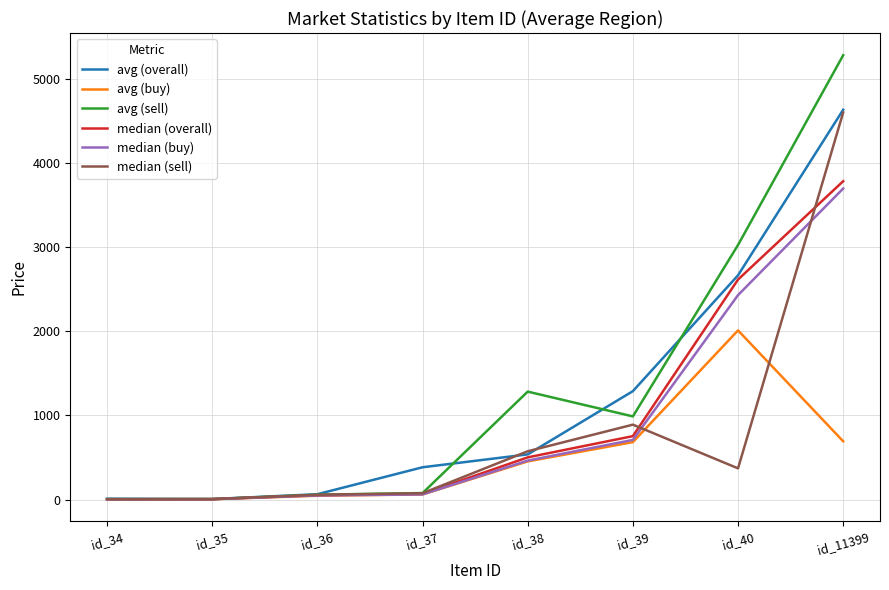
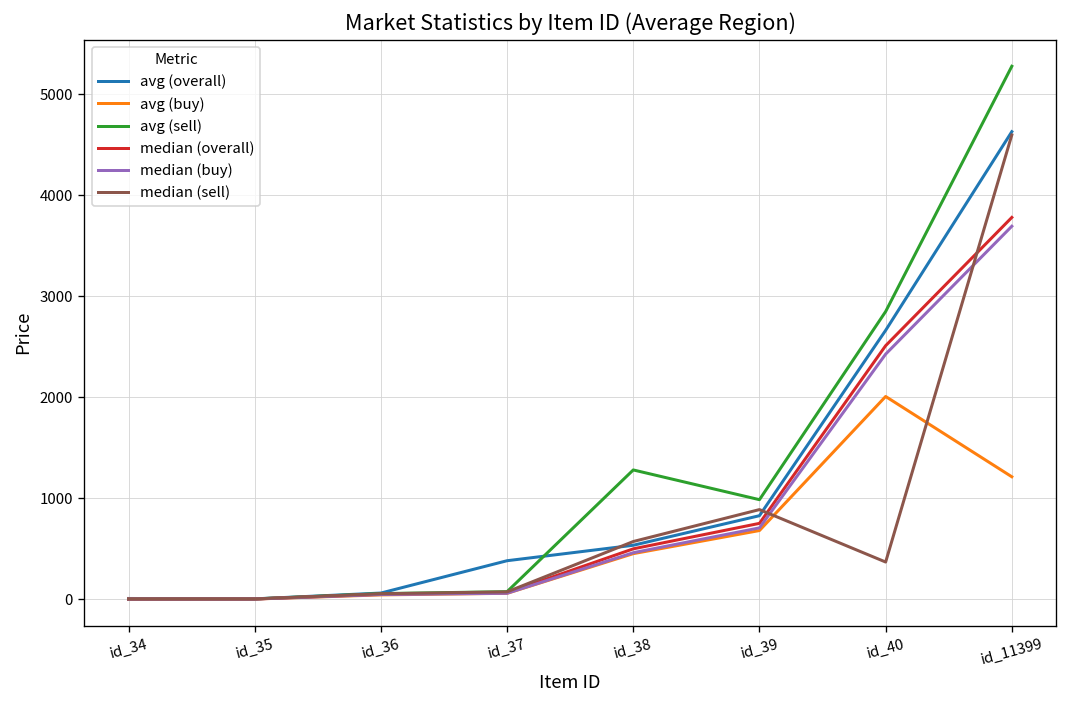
  {
    "avg (overall)": {
      "id_37": 400,
      "id_38": 500,
-     "id_39": 1300,
+     "id_39": 800,
      "id_40": 2700,
      "id_11399": 4600
    },
    "avg (buy)": {
      "id_40": 2000,
-     "id_11399": 700
+     "id_11399": 1200
    },
    "avg (sell)": {
      "id_38": 1300,
      "id_39": 1000,
-     "id_40": 3000,
+     "id_40": 2900,
      "id_11399": 5300
    },
    "median (overall)": {
      "id_38": 500,
      "id_39": 800,
-     "id_40": 2600,
+     "id_40": 2500,
      "id_11399": 3800
    },
    "median (buy)": {
      "id_40": 2400,
      "id_11399": 3700
    },
    "median (sell)": {
      "id_38": 600,
      "id_39": 900,
      "id_40": 400,
      "id_11399": 4600
    }
  }
